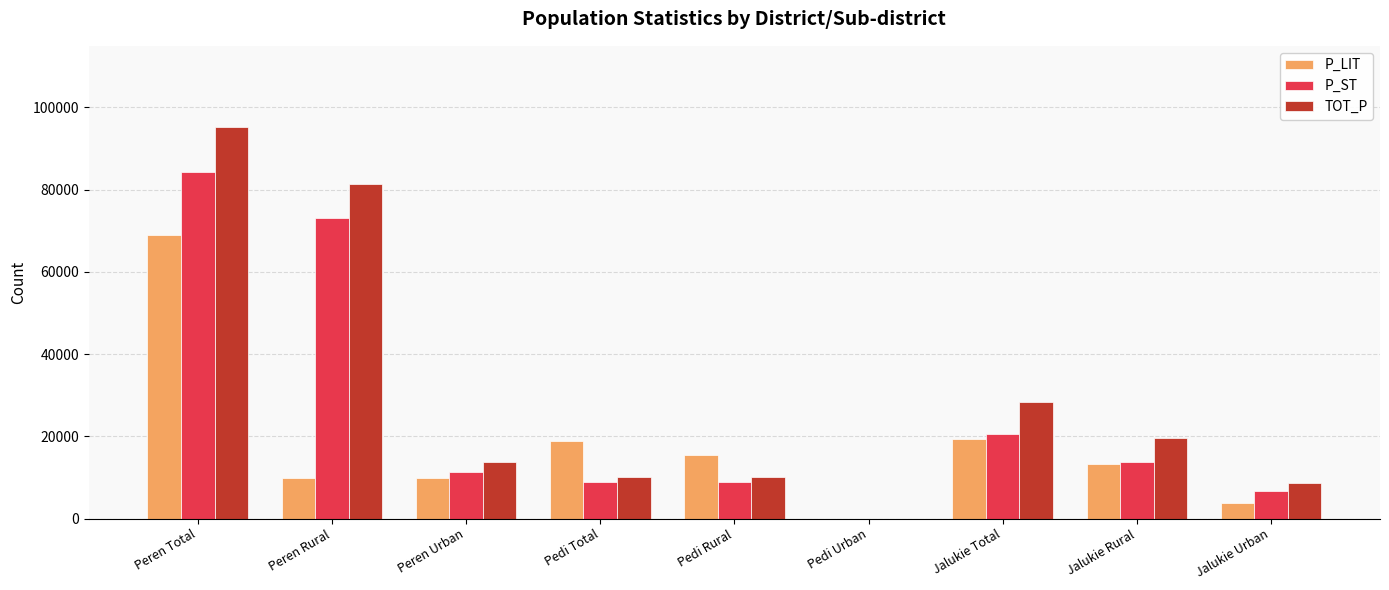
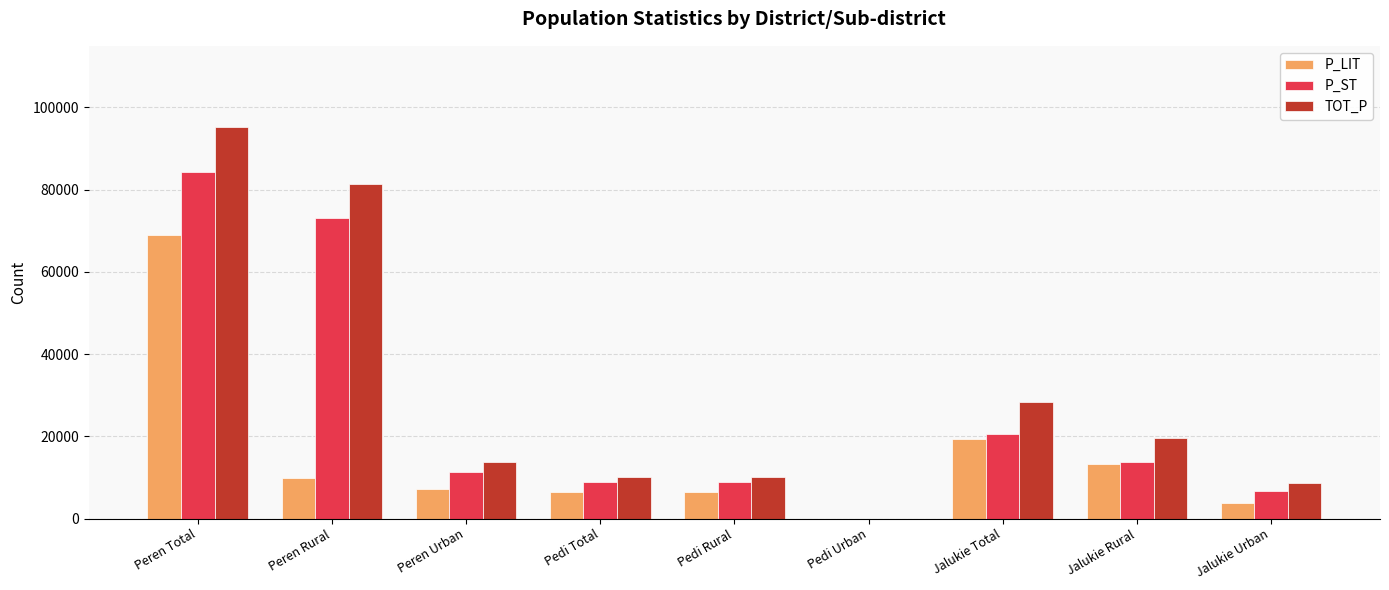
  {
    "P_LIT": {
      "Peren Total": 69000,
      "Peren Rural": 10000,
-     "Peren Urban": 10000,
-     "Pedi Total": 19000,
-     "Pedi Rural": 16000,
+     "Peren Urban": 7000,
+     "Pedi Total": 6000,
+     "Pedi Rural": 6000,
      "Pedi Urban": 0,
      "Jalukie Total": 19000,
      "Jalukie Rural": 13000,
      "Jalukie Urban": 4000
    }
  }
